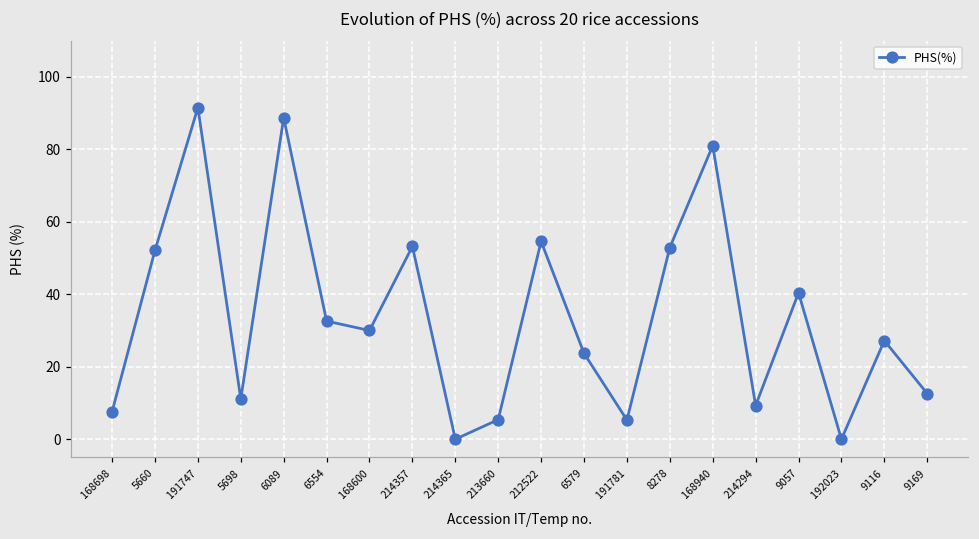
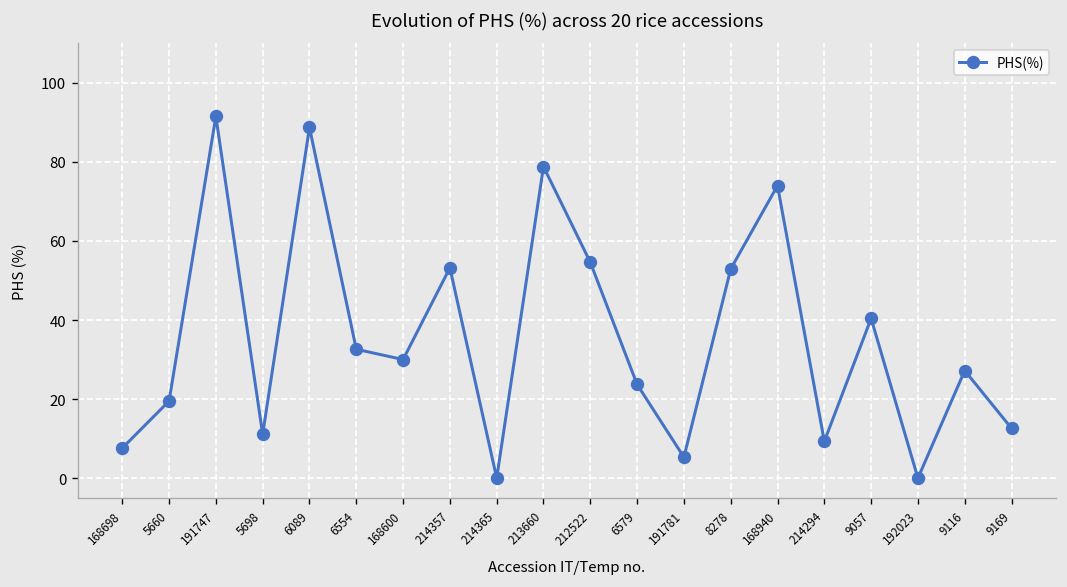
  {
    "168698": 8,
-   "5660": 52,
+   "5660": 20,
    "191747": 92,
    "5698": 11,
    "6089": 89,
    "6554": 33,
    "168600": 30,
    "214357": 53,
    "214365": 0,
-   "213660": 5,
+   "213660": 79,
    "212522": 55,
    "6579": 24,
    "191781": 5,
    "8278": 53,
-   "168940": 81,
+   "168940": 74,
    "214294": 9,
    "9057": 40,
    "192023": 0,
    "9116": 27,
    "9169": 13
  }
